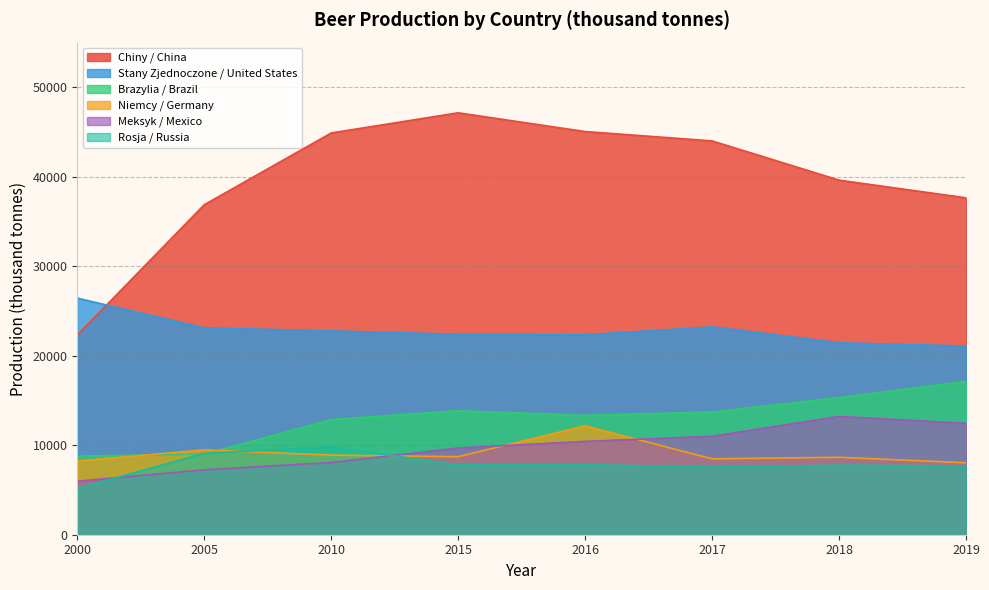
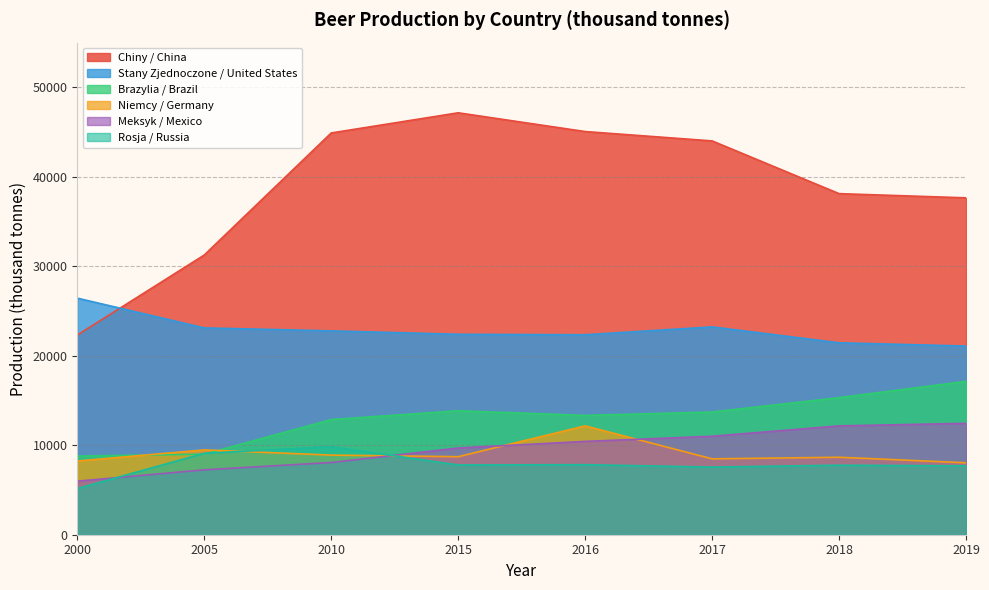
  {
    "Chiny / China": {
      "2000": 22000,
-     "2005": 37000,
+     "2005": 31000,
      "2010": 45000,
      "2015": 47000,
      "2016": 45000,
      "2017": 44000,
-     "2018": 40000,
+     "2018": 38000,
      "2019": 38000
    },
    "Stany Zjednoczone / United States": {
      "2000": 26000,
      "2005": 23000,
      "2010": 23000,
      "2015": 22000,
      "2016": 22000,
      "2017": 23000,
      "2018": 21000,
      "2019": 21000
    },
    "Niemcy / Germany": {
      "2000": 8000,
      "2005": 9000,
      "2010": 9000,
      "2015": 9000,
      "2016": 12000,
      "2017": 8000,
      "2018": 9000,
      "2019": 8000
    },
    "Meksyk / Mexico": {
      "2000": 6000,
      "2005": 7000,
      "2010": 8000,
      "2015": 10000,
      "2016": 10000,
      "2017": 11000,
-     "2018": 13000,
+     "2018": 12000,
      "2019": 12000
    }
  }
